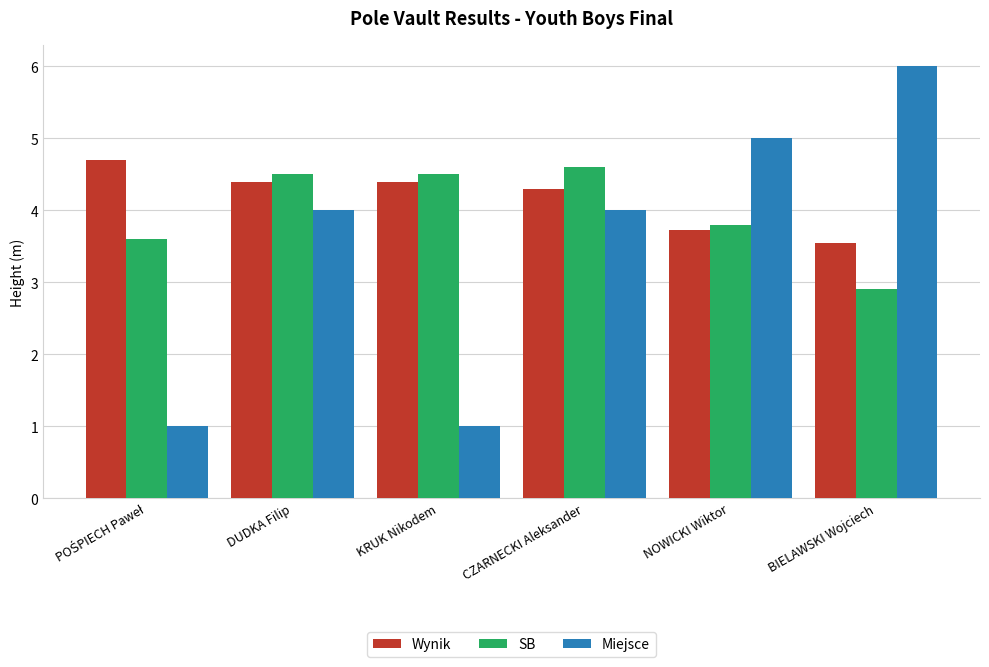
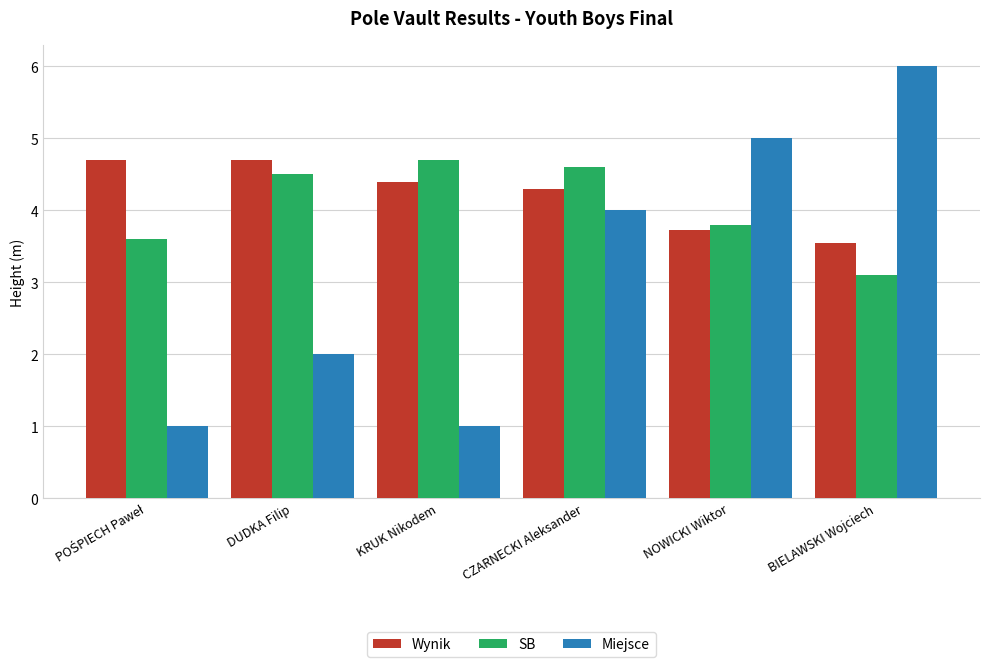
  {
    "Wynik": {
      "POŚPIECH Paweł": 4.7,
-     "DUDKA Filip": 4.4,
+     "DUDKA Filip": 4.7,
      "KRUK Nikodem": 4.4,
      "CZARNECKI Aleksander": 4.3,
      "NOWICKI Wiktor": 3.7,
      "BIELAWSKI Wojciech": 3.6
    },
    "SB": {
      "POŚPIECH Paweł": 3.6,
      "DUDKA Filip": 4.5,
-     "KRUK Nikodem": 4.5,
+     "KRUK Nikodem": 4.7,
      "CZARNECKI Aleksander": 4.6,
      "NOWICKI Wiktor": 3.8,
-     "BIELAWSKI Wojciech": 2.9
+     "BIELAWSKI Wojciech": 3.1
    },
    "Miejsce": {
      "POŚPIECH Paweł": 1,
-     "DUDKA Filip": 4,
+     "DUDKA Filip": 2,
      "KRUK Nikodem": 1,
      "CZARNECKI Aleksander": 4,
      "NOWICKI Wiktor": 5,
      "BIELAWSKI Wojciech": 6
    }
  }
